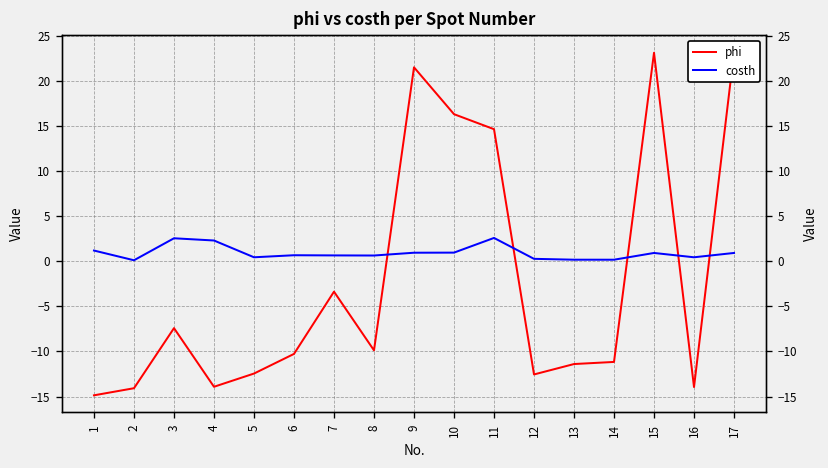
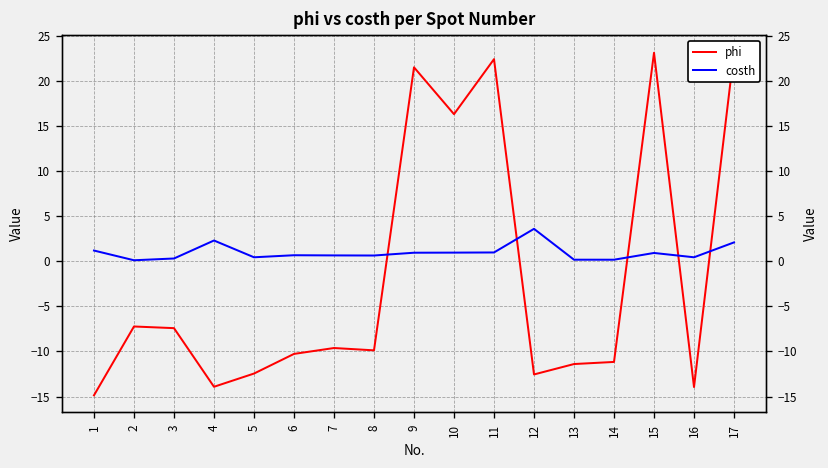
  {
    "phi": {
      "1": -15,
-     "2": -14,
+     "2": -7,
      "3": -7,
      "4": -14,
      "5": -12,
      "6": -10,
-     "7": -3,
+     "7": -10,
      "8": -10,
      "9": 22,
      "10": 16,
-     "11": 15,
+     "11": 22,
      "12": -13,
      "13": -11,
      "14": -11,
      "15": 23,
      "16": -14
    },
    "costh": {
      "1": 1,
      "2": 0,
-     "3": 3,
+     "3": 0,
      "4": 2,
      "5": 0,
      "6": 1,
      "7": 1,
      "8": 1,
      "9": 1,
      "10": 1,
-     "11": 3,
-     "12": 0,
+     "11": 1,
+     "12": 4,
      "13": 0,
      "14": 0,
      "15": 1,
      "16": 0,
-     "17": 1
+     "17": 2
    }
  }
